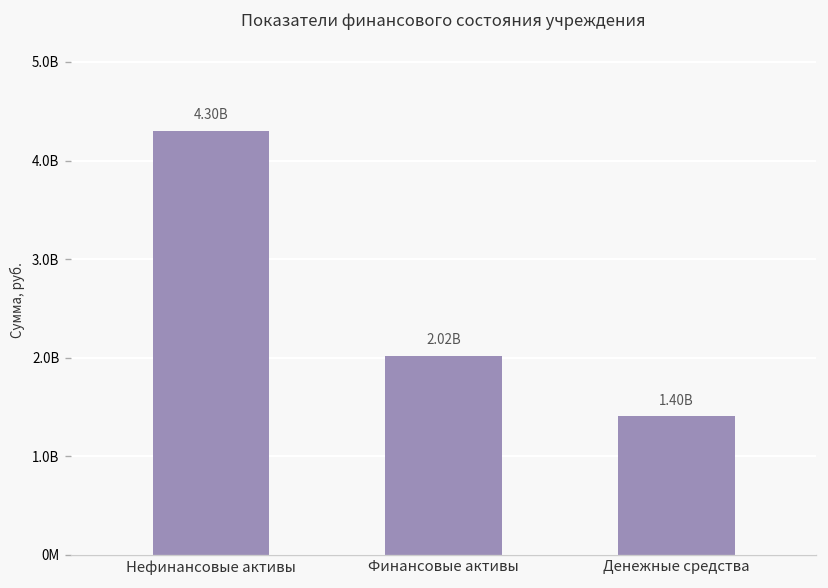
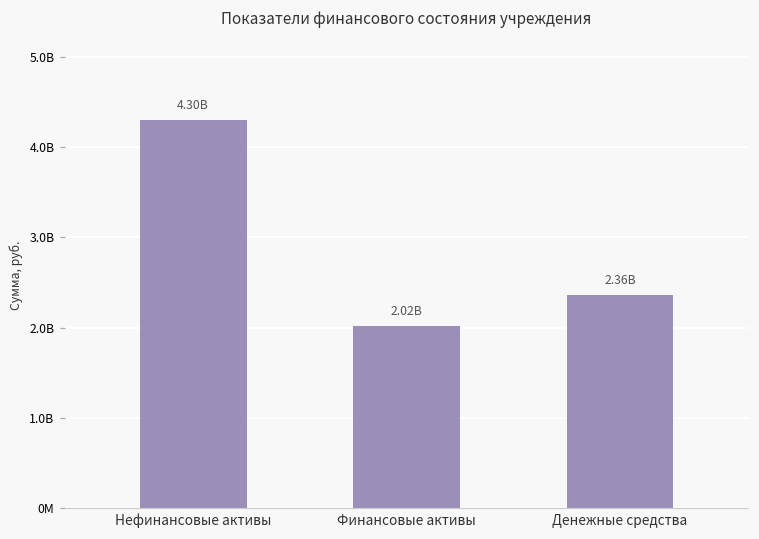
  {
    "Нефинансовые активы": "4.30B",
    "Финансовые активы": "2.02B",
-   "Денежные средства": "1.40B"
+   "Денежные средства": "2.36B"
  }
